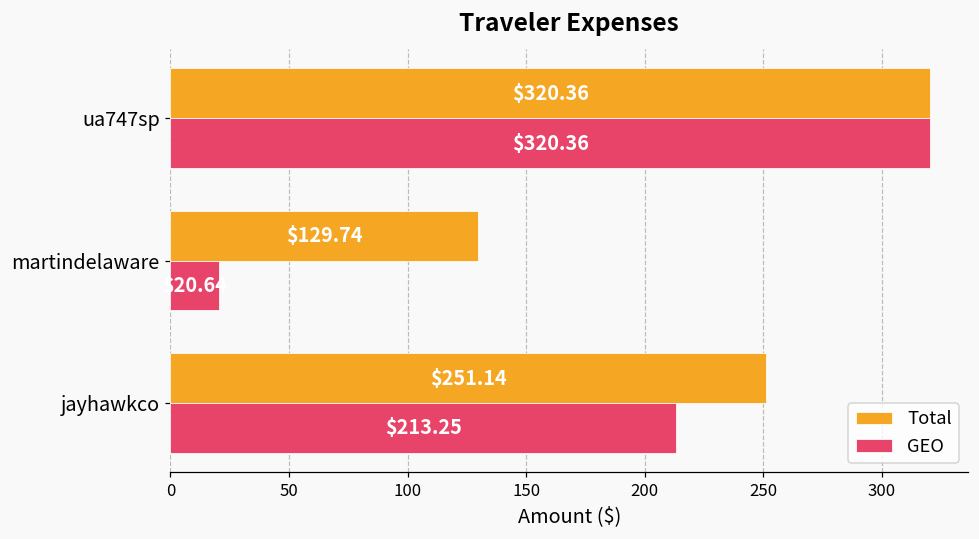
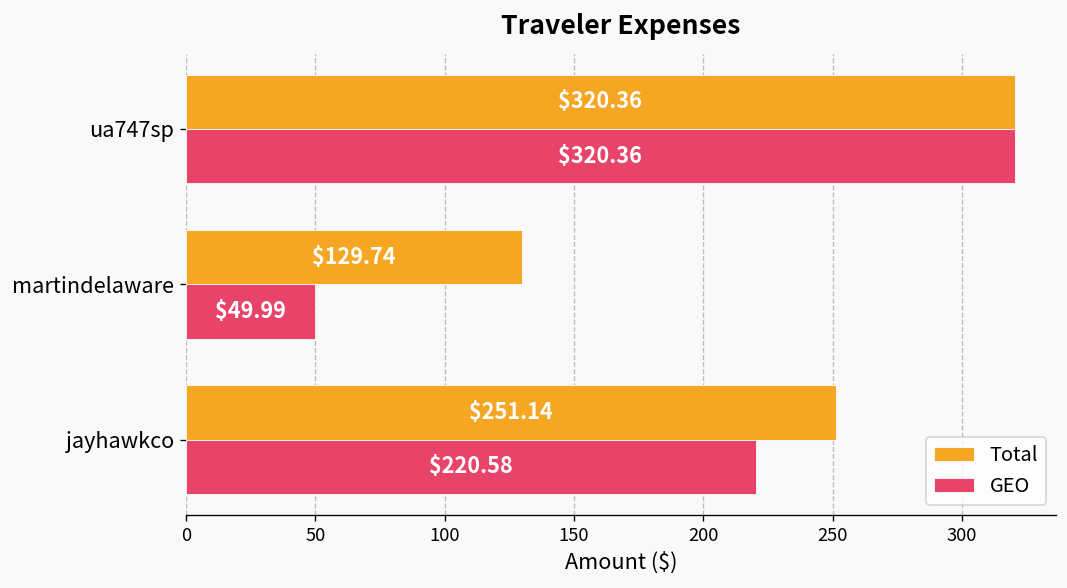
  {
    "Total": {
      "ua747sp": "$320.36",
      "martindelaware": "$129.74",
      "jayhawkco": "$251.14"
    },
    "GEO": {
      "ua747sp": "$320.36",
-     "martindelaware": "$20.64",
-     "jayhawkco": "$213.25"
+     "martindelaware": "$49.99",
+     "jayhawkco": "$220.58"
    }
  }
